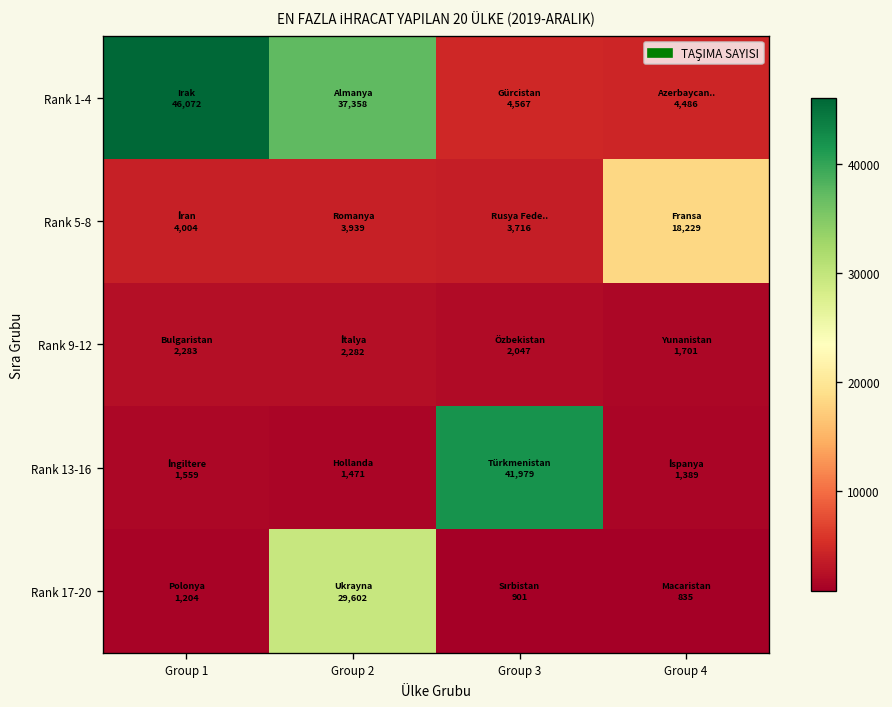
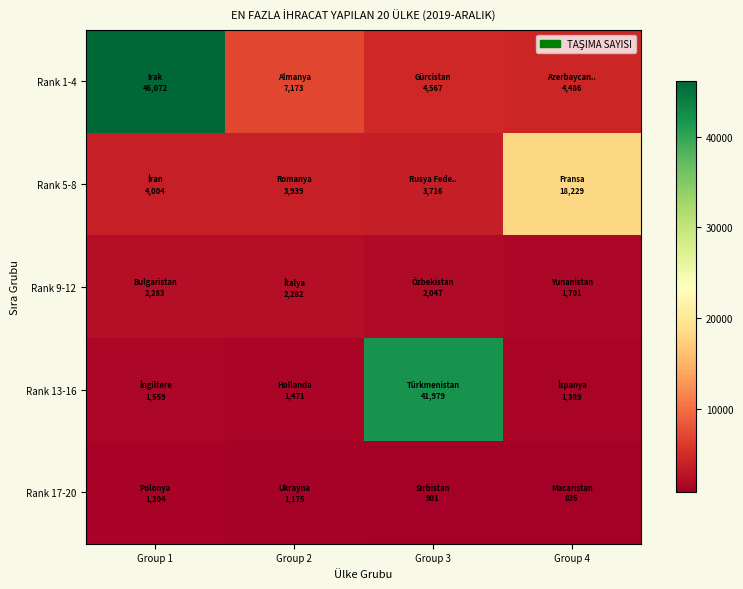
  {
    "Rank 1-4": {
      "Group 1": "46,072",
-     "Group 2": "37,358",
+     "Group 2": "7,173",
      "Group 3": "4,567",
      "Group 4": "4,486"
    },
    "Rank 5-8": {
      "Group 1": "4,004",
      "Group 2": "3,939",
      "Group 3": "3,716",
      "Group 4": "18,229"
    },
    "Rank 9-12": {
      "Group 1": "2,283",
      "Group 2": "2,282",
      "Group 3": "2,047",
      "Group 4": "1,701"
    },
    "Rank 13-16": {
      "Group 1": "1,559",
      "Group 2": "1,471",
      "Group 3": "41,979",
      "Group 4": "1,389"
    },
    "Rank 17-20": {
      "Group 1": "1,204",
-     "Group 2": "29,602",
+     "Group 2": "1,175",
      "Group 3": "901",
      "Group 4": "835"
    }
  }
